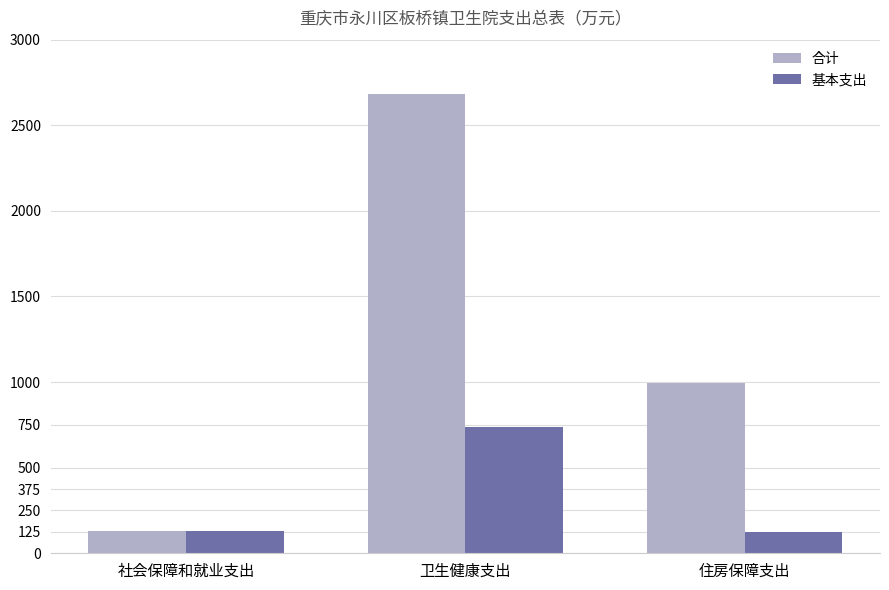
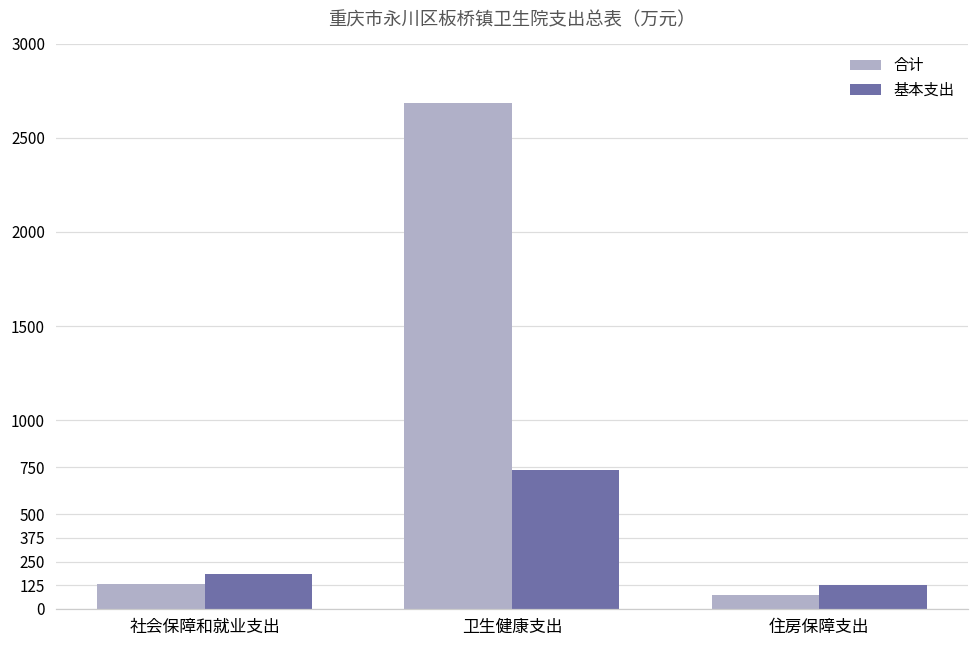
  {
    "合计": {
      "社会保障和就业支出": 130,
      "卫生健康支出": 2680,
-     "住房保障支出": 990
+     "住房保障支出": 70
    },
    "基本支出": {
-     "社会保障和就业支出": 130,
+     "社会保障和就业支出": 190,
      "卫生健康支出": 740,
      "住房保障支出": 120
    }
  }
